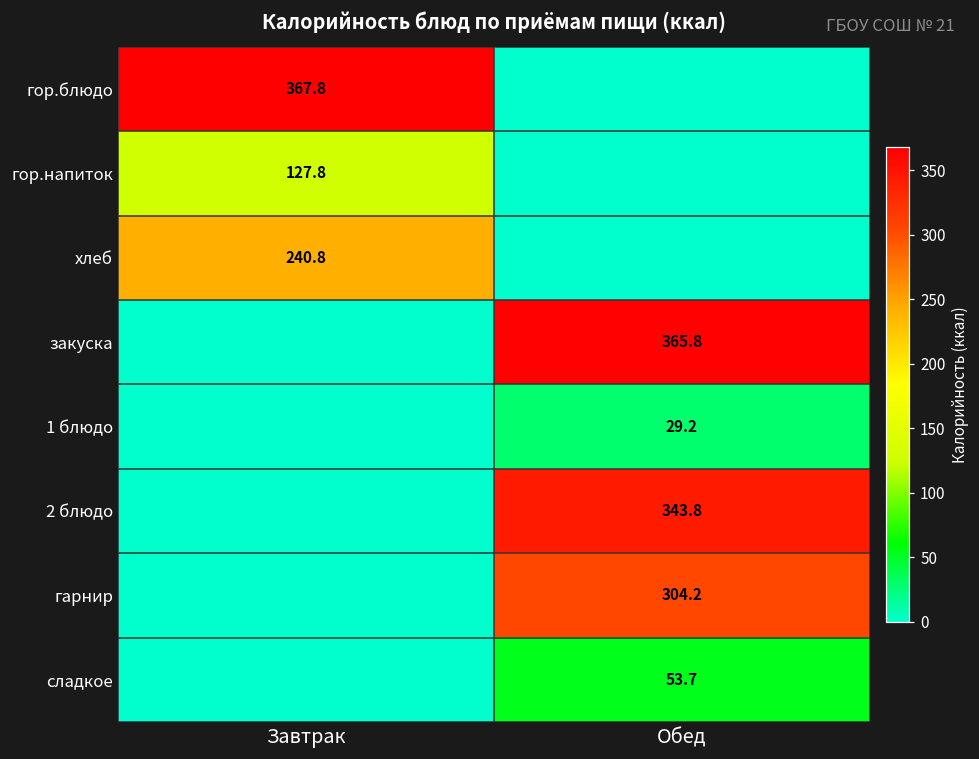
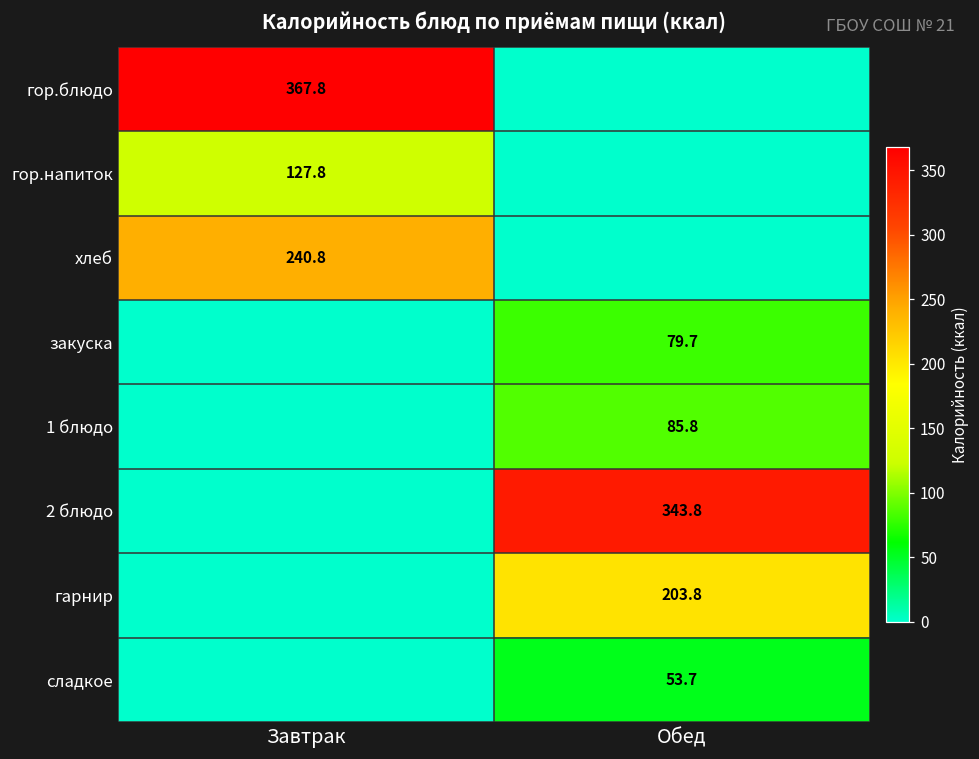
  {
    "гор.блюдо": {
      "Завтрак": 367.8
    },
    "гор.напиток": {
      "Завтрак": 127.8
    },
    "хлеб": {
      "Завтрак": 240.8
    },
    "закуска": {
-     "Обед": 365.8
+     "Обед": 79.7
    },
    "1 блюдо": {
-     "Обед": 29.2
+     "Обед": 85.8
    },
    "2 блюдо": {
      "Обед": 343.8
    },
    "гарнир": {
-     "Обед": 304.2
+     "Обед": 203.8
    },
    "сладкое": {
      "Обед": 53.7
    }
  }
